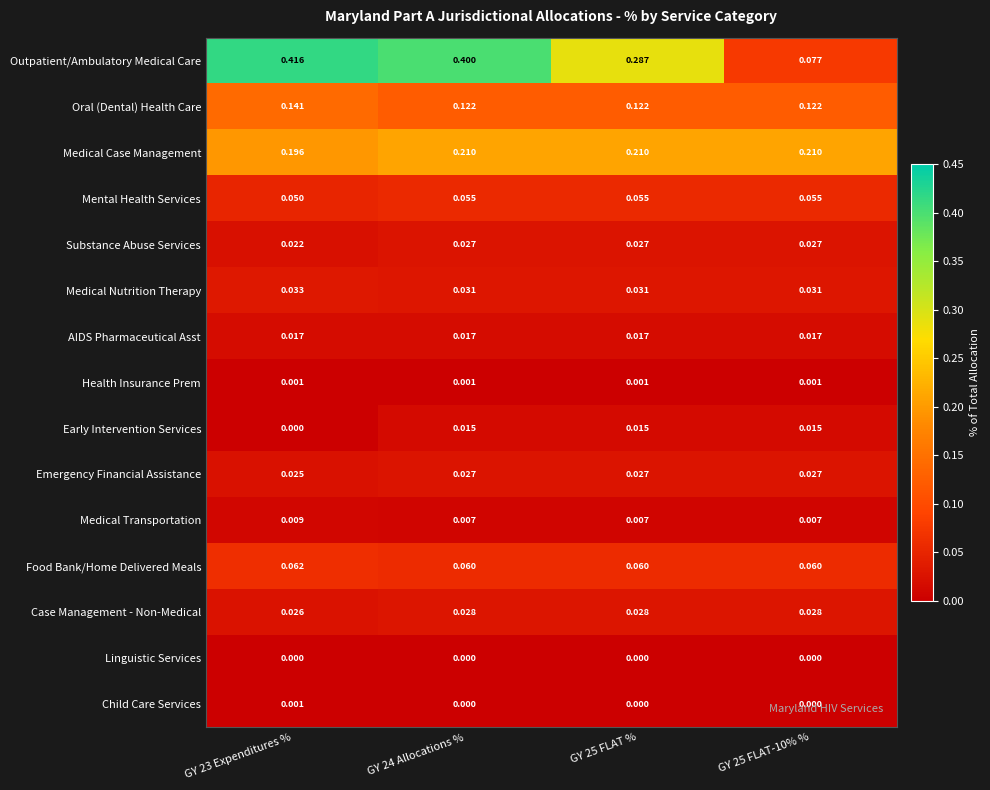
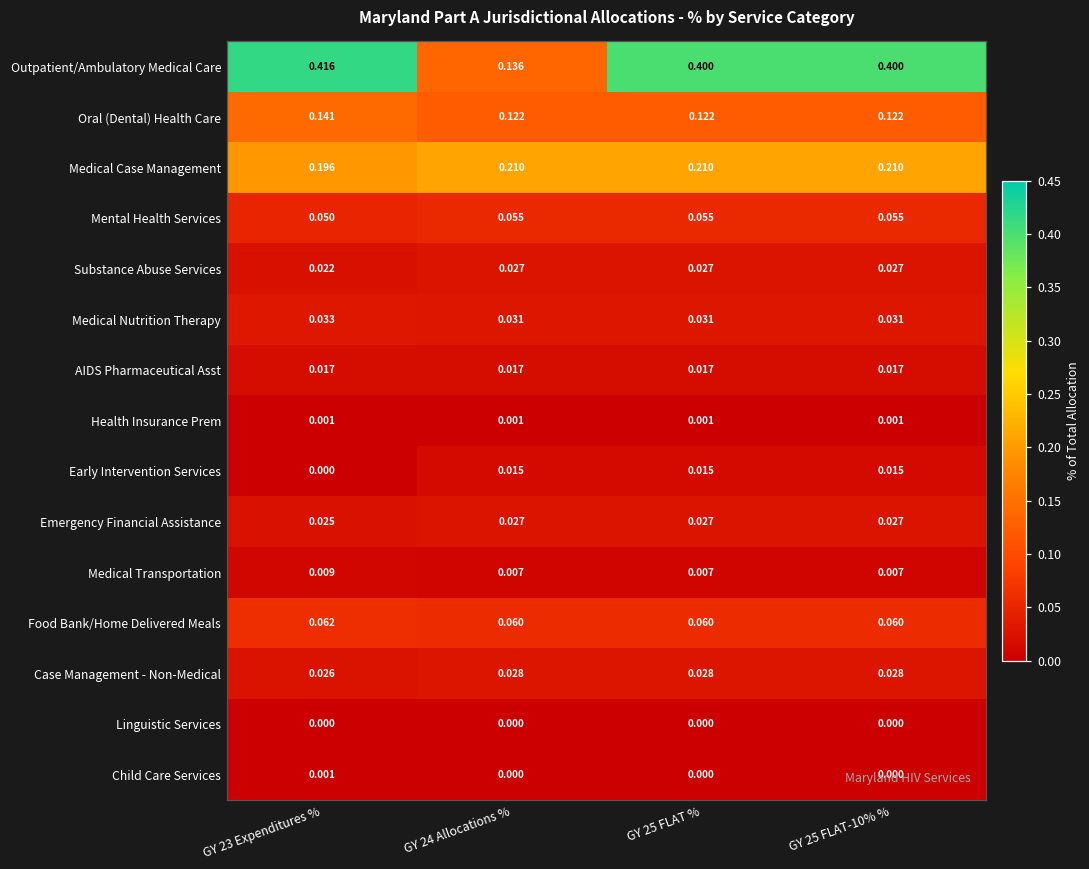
  {
    "Outpatient/Ambulatory Medical Care": {
      "GY 23 Expenditures %": 0.416,
-     "GY 24 Allocations %": 0.400,
-     "GY 25 FLAT %": 0.287,
-     "GY 25 FLAT-10% %": 0.077
+     "GY 24 Allocations %": 0.136,
+     "GY 25 FLAT %": 0.400,
+     "GY 25 FLAT-10% %": 0.400
    },
    "Oral (Dental) Health Care": {
      "GY 23 Expenditures %": 0.141,
      "GY 24 Allocations %": 0.122,
      "GY 25 FLAT %": 0.122,
      "GY 25 FLAT-10% %": 0.122
    },
    "Medical Case Management": {
      "GY 23 Expenditures %": 0.196,
      "GY 24 Allocations %": 0.210,
      "GY 25 FLAT %": 0.210,
      "GY 25 FLAT-10% %": 0.210
    },
    "Mental Health Services": {
      "GY 23 Expenditures %": 0.050,
      "GY 24 Allocations %": 0.055,
      "GY 25 FLAT %": 0.055,
      "GY 25 FLAT-10% %": 0.055
    },
    "Substance Abuse Services": {
      "GY 23 Expenditures %": 0.022,
      "GY 24 Allocations %": 0.027,
      "GY 25 FLAT %": 0.027,
      "GY 25 FLAT-10% %": 0.027
    },
    "Medical Nutrition Therapy": {
      "GY 23 Expenditures %": 0.033,
      "GY 24 Allocations %": 0.031,
      "GY 25 FLAT %": 0.031,
      "GY 25 FLAT-10% %": 0.031
    },
    "AIDS Pharmaceutical Asst": {
      "GY 23 Expenditures %": 0.017,
      "GY 24 Allocations %": 0.017,
      "GY 25 FLAT %": 0.017,
      "GY 25 FLAT-10% %": 0.017
    },
    "Health Insurance Prem": {
      "GY 23 Expenditures %": 0.001,
      "GY 24 Allocations %": 0.001,
      "GY 25 FLAT %": 0.001,
      "GY 25 FLAT-10% %": 0.001
    },
    "Early Intervention Services": {
      "GY 23 Expenditures %": 0.000,
      "GY 24 Allocations %": 0.015,
      "GY 25 FLAT %": 0.015,
      "GY 25 FLAT-10% %": 0.015
    },
    "Emergency Financial Assistance": {
      "GY 23 Expenditures %": 0.025,
      "GY 24 Allocations %": 0.027,
      "GY 25 FLAT %": 0.027,
      "GY 25 FLAT-10% %": 0.027
    },
    "Medical Transportation": {
      "GY 23 Expenditures %": 0.009,
      "GY 24 Allocations %": 0.007,
      "GY 25 FLAT %": 0.007,
      "GY 25 FLAT-10% %": 0.007
    },
    "Food Bank/Home Delivered Meals": {
      "GY 23 Expenditures %": 0.062,
      "GY 24 Allocations %": 0.060,
      "GY 25 FLAT %": 0.060,
      "GY 25 FLAT-10% %": 0.060
    },
    "Case Management - Non-Medical": {
      "GY 23 Expenditures %": 0.026,
      "GY 24 Allocations %": 0.028,
      "GY 25 FLAT %": 0.028,
      "GY 25 FLAT-10% %": 0.028
    },
    "Linguistic Services": {
      "GY 23 Expenditures %": 0.000,
      "GY 24 Allocations %": 0.000,
      "GY 25 FLAT %": 0.000,
      "GY 25 FLAT-10% %": 0.000
    },
    "Child Care Services": {
      "GY 23 Expenditures %": 0.001,
      "GY 24 Allocations %": 0.000,
      "GY 25 FLAT %": 0.000
    }
  }
